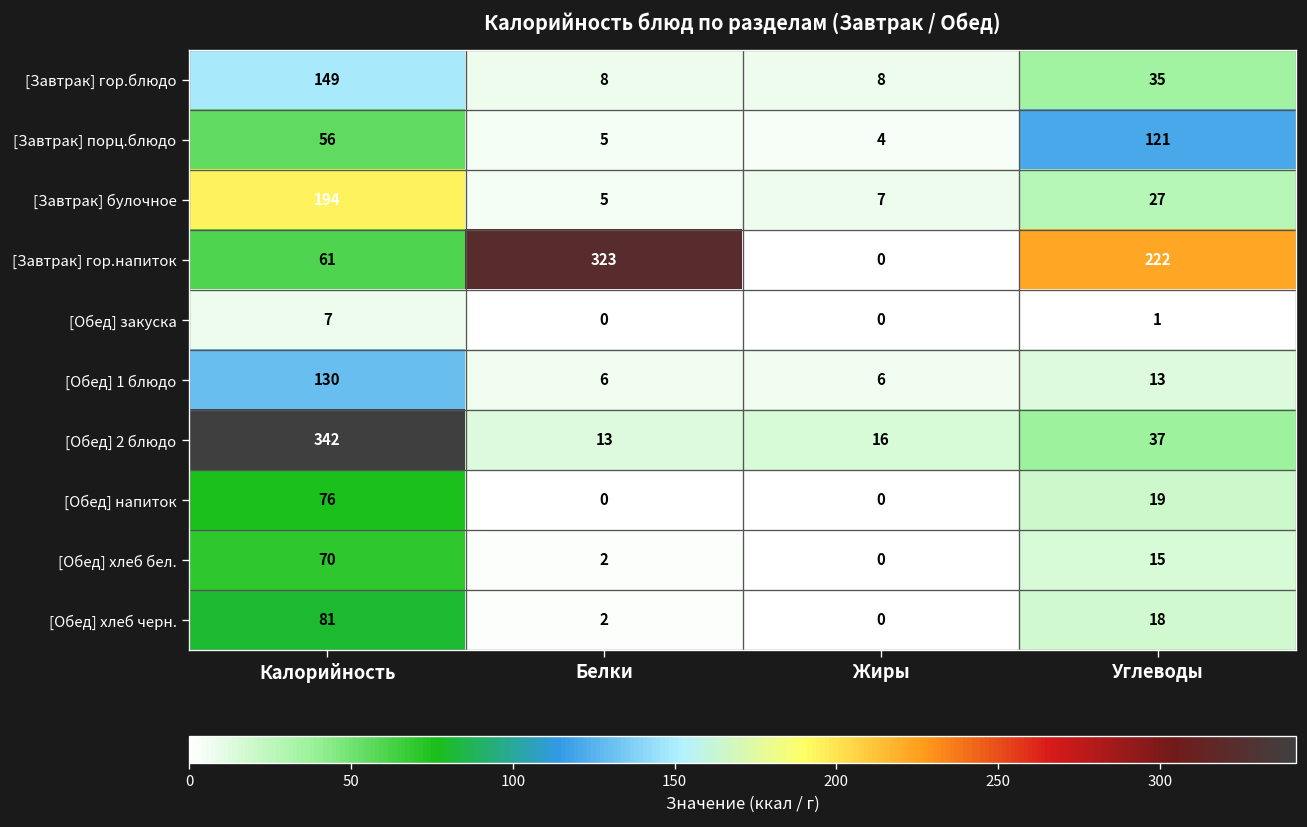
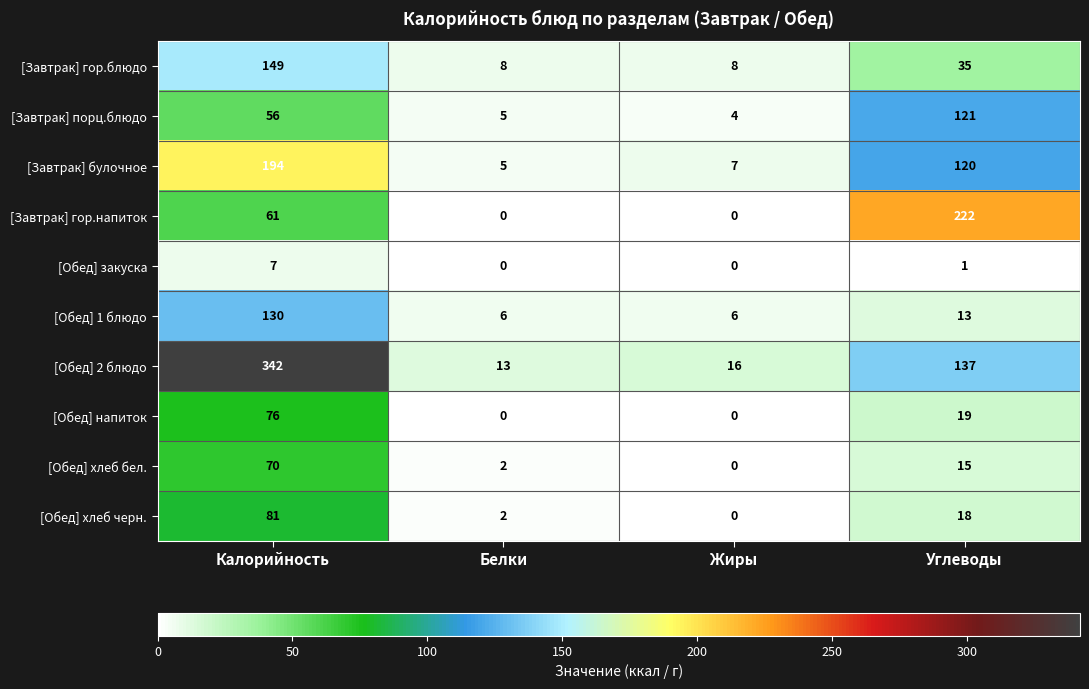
  {
    "[Завтрак] гор.блюдо": {
      "Калорийность": 149,
      "Белки": 8,
      "Жиры": 8,
      "Углеводы": 35
    },
    "[Завтрак] порц.блюдо": {
      "Калорийность": 56,
      "Белки": 5,
      "Жиры": 4,
      "Углеводы": 121
    },
    "[Завтрак] булочное": {
      "Калорийность": 194,
      "Белки": 5,
      "Жиры": 7,
-     "Углеводы": 27
+     "Углеводы": 120
    },
    "[Завтрак] гор.напиток": {
      "Калорийность": 61,
-     "Белки": 323,
+     "Белки": 0,
      "Жиры": 0,
      "Углеводы": 222
    },
    "[Обед] закуска": {
      "Калорийность": 7,
      "Белки": 0,
      "Жиры": 0,
      "Углеводы": 1
    },
    "[Обед] 1 блюдо": {
      "Калорийность": 130,
      "Белки": 6,
      "Жиры": 6,
      "Углеводы": 13
    },
    "[Обед] 2 блюдо": {
      "Калорийность": 342,
      "Белки": 13,
      "Жиры": 16,
-     "Углеводы": 37
+     "Углеводы": 137
    },
    "[Обед] напиток": {
      "Калорийность": 76,
      "Белки": 0,
      "Жиры": 0,
      "Углеводы": 19
    },
    "[Обед] хлеб бел.": {
      "Калорийность": 70,
      "Белки": 2,
      "Жиры": 0,
      "Углеводы": 15
    },
    "[Обед] хлеб черн.": {
      "Калорийность": 81,
      "Белки": 2,
      "Жиры": 0,
      "Углеводы": 18
    }
  }
